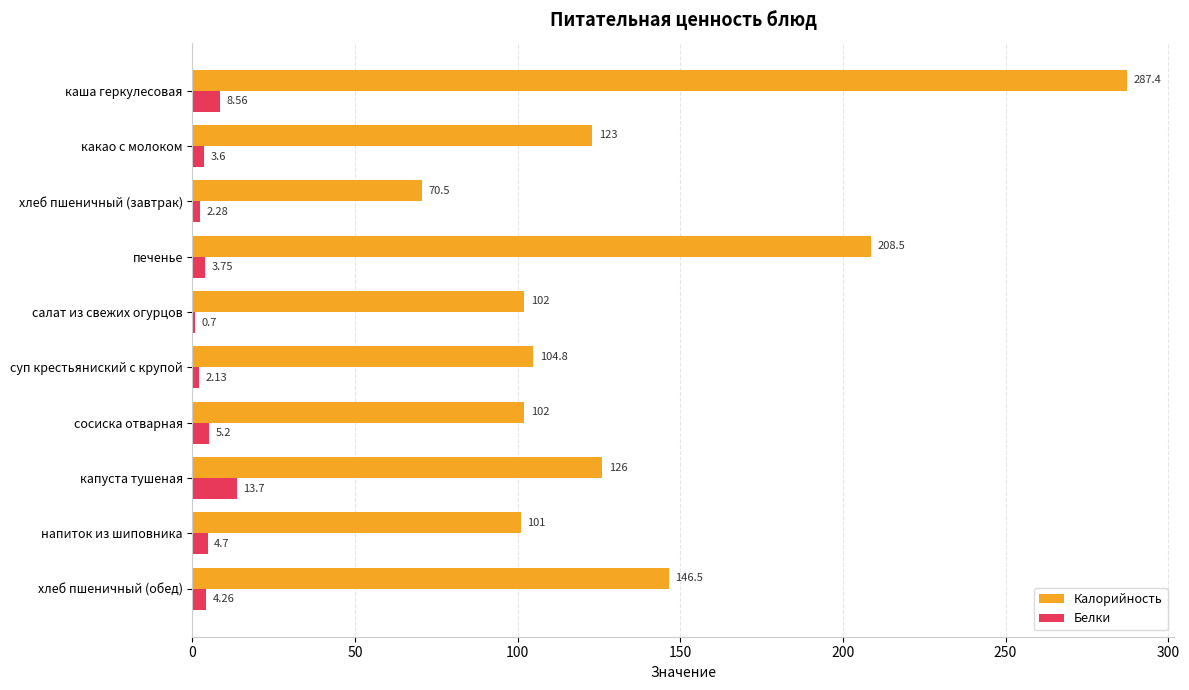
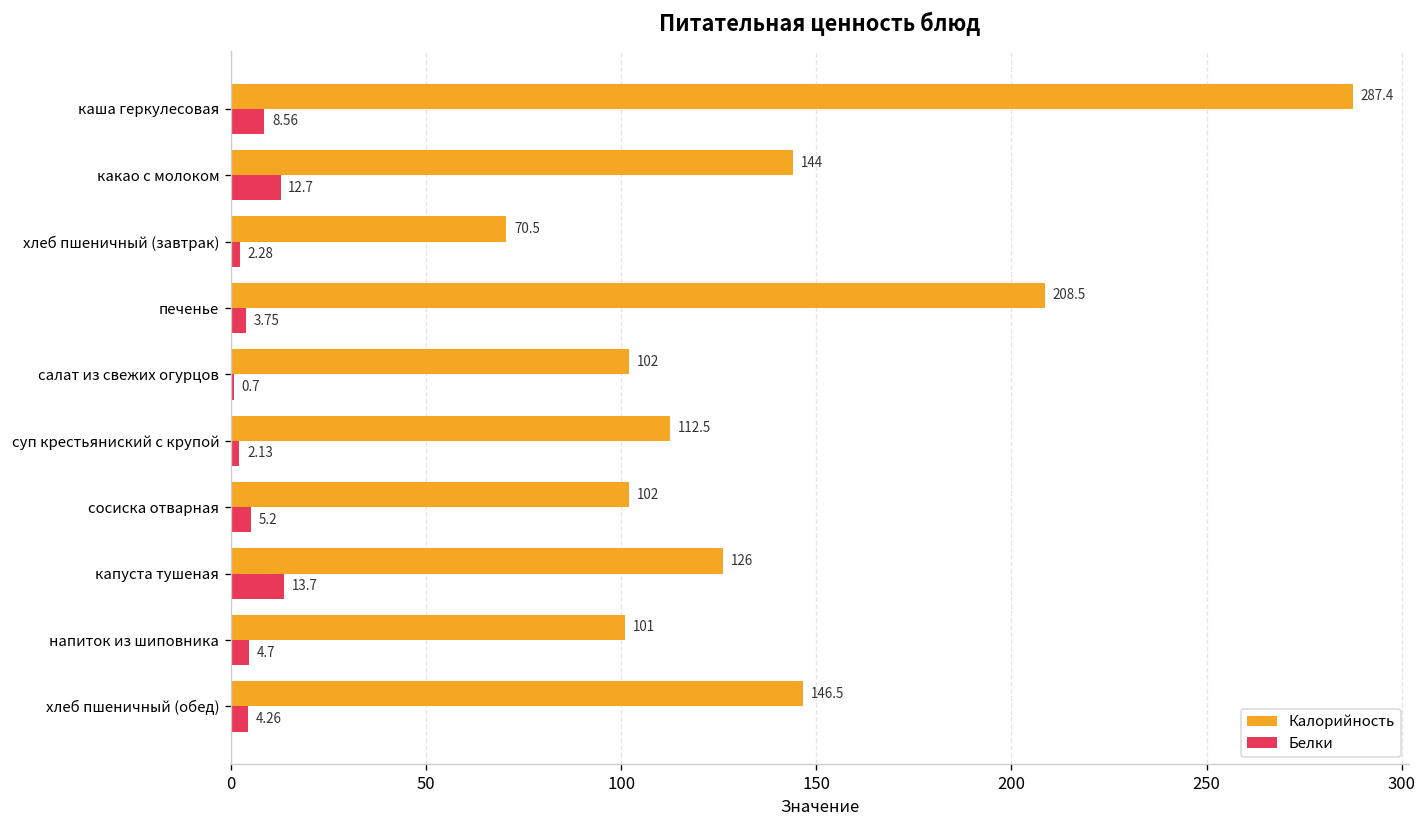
  {
    "Калорийность": {
      "каша геркулесовая": 287.4,
-     "какао с молоком": 123,
+     "какао с молоком": 144,
      "хлеб пшеничный (завтрак)": 70.5,
      "печенье": 208.5,
      "салат из свежих огурцов": 102,
-     "суп крестьяниский с крупой": 104.8,
+     "суп крестьяниский с крупой": 112.5,
      "сосиска отварная": 102,
      "капуста тушеная": 126,
      "напиток из шиповника": 101,
      "хлеб пшеничный (обед)": 146.5
    },
    "Белки": {
      "каша геркулесовая": 8.56,
-     "какао с молоком": 3.6,
+     "какао с молоком": 12.7,
      "хлеб пшеничный (завтрак)": 2.28,
      "печенье": 3.75,
      "салат из свежих огурцов": 0.7,
      "суп крестьяниский с крупой": 2.13,
      "сосиска отварная": 5.2,
      "капуста тушеная": 13.7,
      "напиток из шиповника": 4.7,
      "хлеб пшеничный (обед)": 4.26
    }
  }
